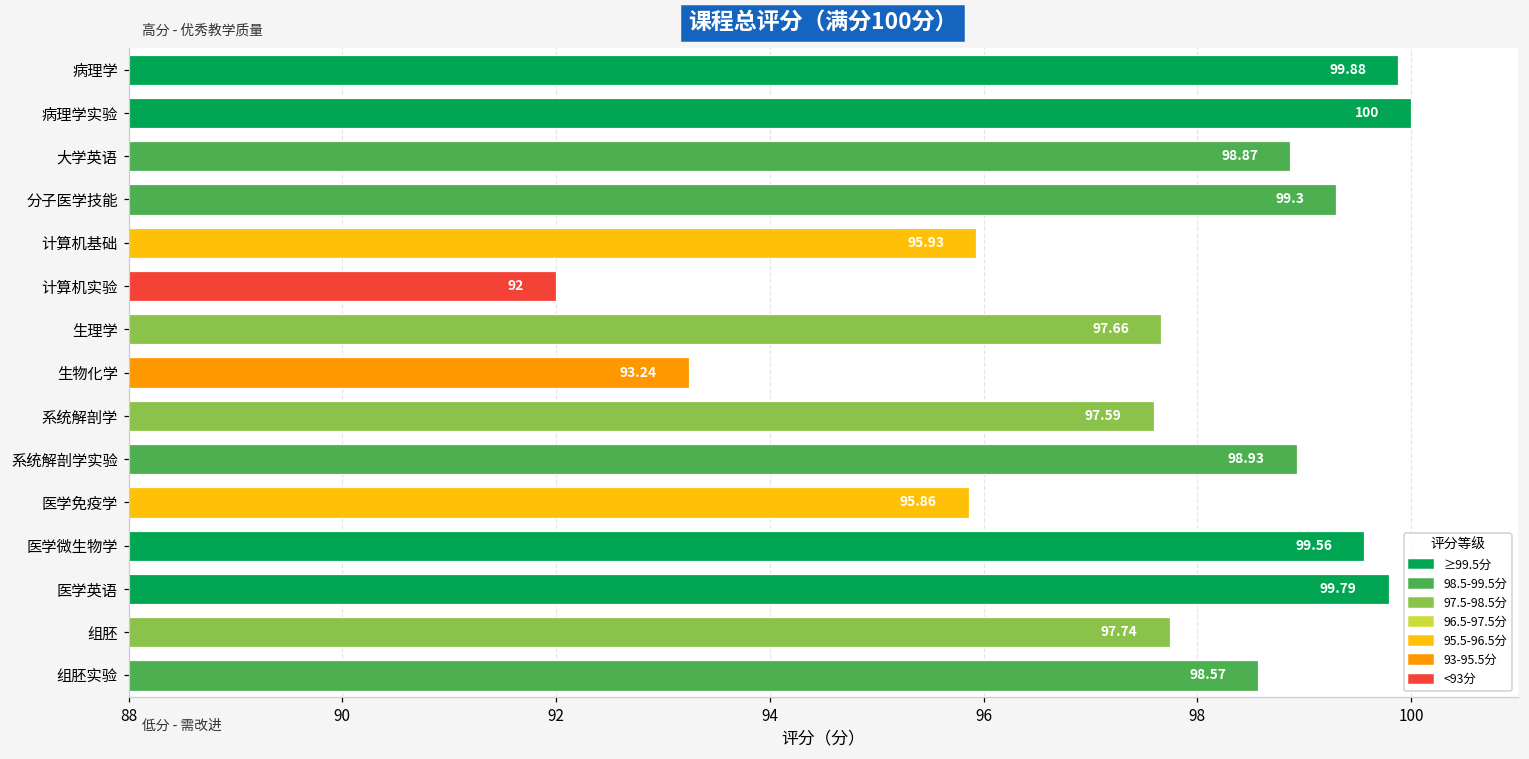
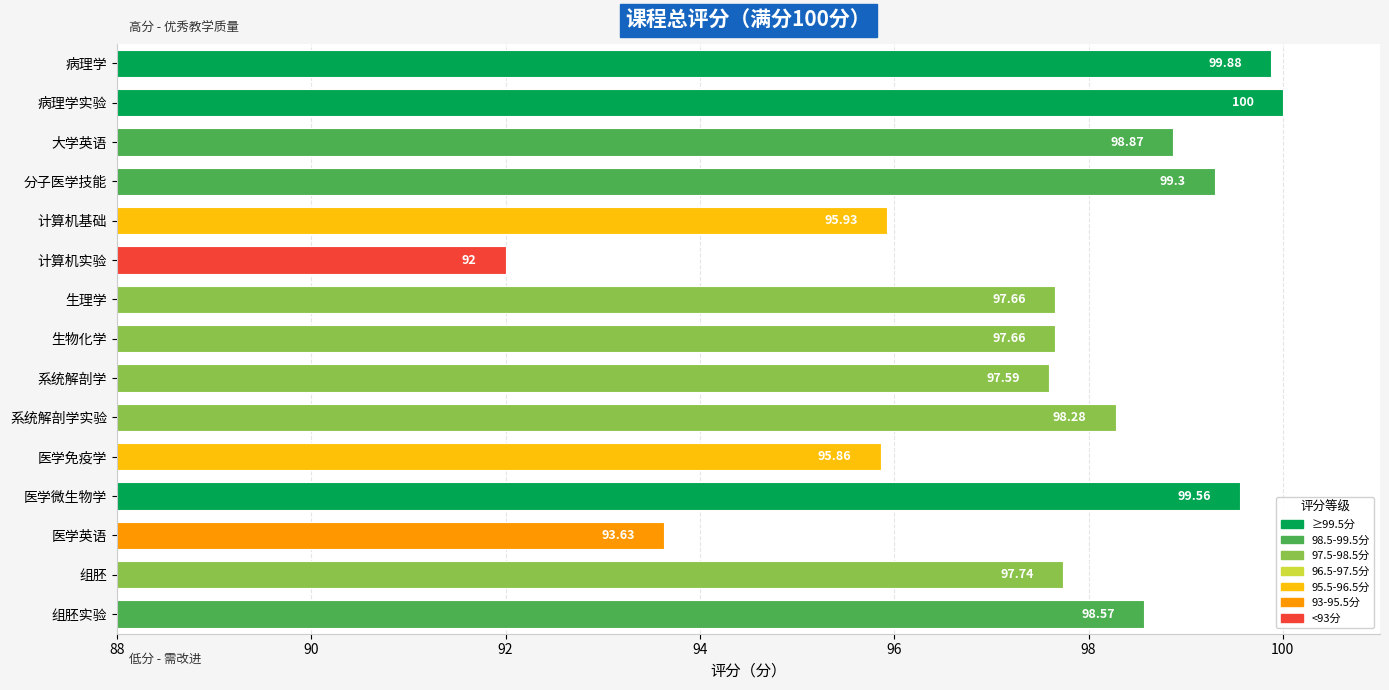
  {
-   "生物化学": 93.24,
-   "系统解剖学实验": 98.93,
-   "医学英语": 99.79
+   "生物化学": 97.66,
+   "系统解剖学实验": 98.28,
+   "医学英语": 93.63
  }
